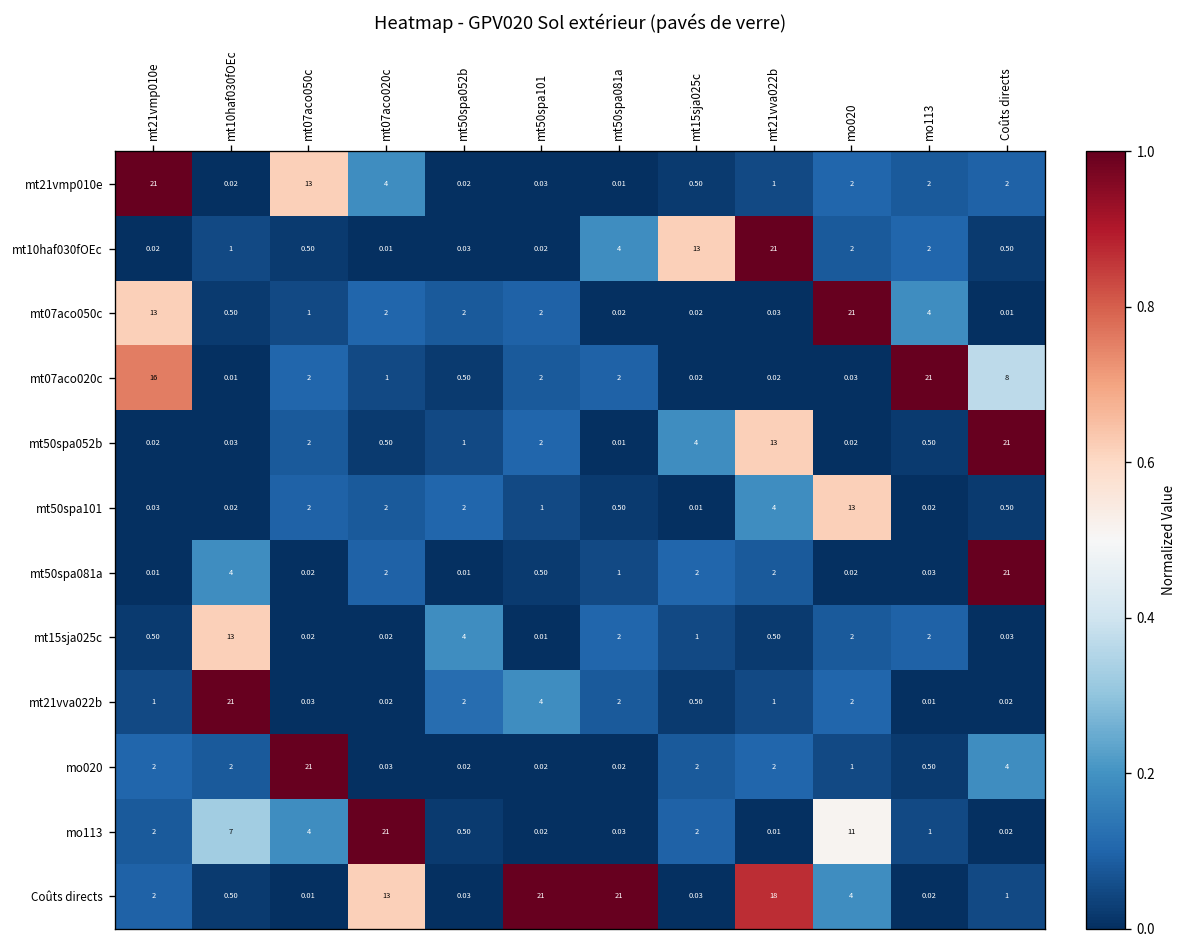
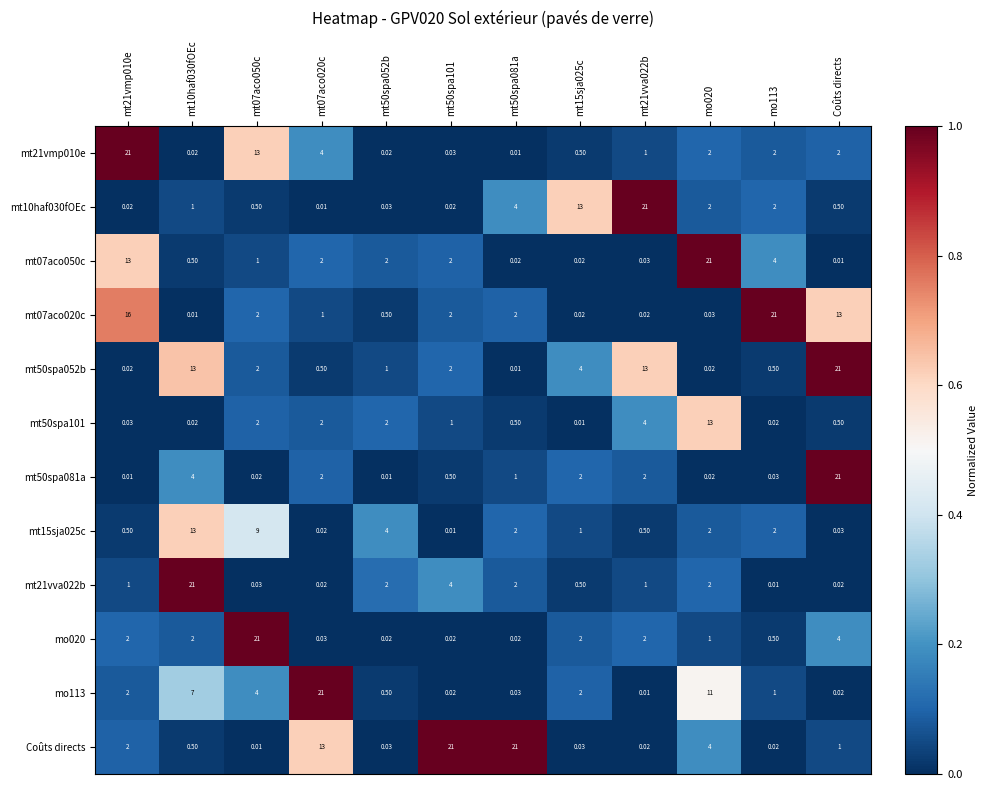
  {
    "mt21vmp010e": {
      "mt21vmp010e": 21,
      "mt10haf030fOEc": 0.02,
      "mt07aco050c": 13,
      "mt07aco020c": 4,
      "mt50spa052b": 0.02,
      "mt50spa101": 0.03,
      "mt50spa081a": 0.01,
      "mt15sja025c": 0.50,
      "mt21vva022b": 1,
      "mo020": 2,
      "mo113": 2,
      "Coûts directs": 2
    },
    "mt10haf030fOEc": {
      "mt21vmp010e": 0.02,
      "mt10haf030fOEc": 1,
      "mt07aco050c": 0.50,
      "mt07aco020c": 0.01,
      "mt50spa052b": 0.03,
      "mt50spa101": 0.02,
      "mt50spa081a": 4,
      "mt15sja025c": 13,
      "mt21vva022b": 21,
      "mo020": 2,
      "mo113": 2,
      "Coûts directs": 0.50
    },
    "mt07aco050c": {
      "mt21vmp010e": 13,
      "mt10haf030fOEc": 0.50,
      "mt07aco050c": 1,
      "mt07aco020c": 2,
      "mt50spa052b": 2,
      "mt50spa101": 2,
      "mt50spa081a": 0.02,
      "mt15sja025c": 0.02,
      "mt21vva022b": 0.03,
      "mo020": 21,
      "mo113": 4,
      "Coûts directs": 0.01
    },
    "mt07aco020c": {
      "mt21vmp010e": 16,
      "mt10haf030fOEc": 0.01,
      "mt07aco050c": 2,
      "mt07aco020c": 1,
      "mt50spa052b": 0.50,
      "mt50spa101": 2,
      "mt50spa081a": 2,
      "mt15sja025c": 0.02,
      "mt21vva022b": 0.02,
      "mo020": 0.03,
      "mo113": 21,
-     "Coûts directs": 8
+     "Coûts directs": 13
    },
    "mt50spa052b": {
      "mt21vmp010e": 0.02,
-     "mt10haf030fOEc": 0.03,
+     "mt10haf030fOEc": 13,
      "mt07aco050c": 2,
      "mt07aco020c": 0.50,
      "mt50spa052b": 1,
      "mt50spa101": 2,
      "mt50spa081a": 0.01,
      "mt15sja025c": 4,
      "mt21vva022b": 13,
      "mo020": 0.02,
      "mo113": 0.50,
      "Coûts directs": 21
    },
    "mt50spa101": {
      "mt21vmp010e": 0.03,
      "mt10haf030fOEc": 0.02,
      "mt07aco050c": 2,
      "mt07aco020c": 2,
      "mt50spa052b": 2,
      "mt50spa101": 1,
      "mt50spa081a": 0.50,
      "mt15sja025c": 0.01,
      "mt21vva022b": 4,
      "mo020": 13,
      "mo113": 0.02,
      "Coûts directs": 0.50
    },
    "mt50spa081a": {
      "mt21vmp010e": 0.01,
      "mt10haf030fOEc": 4,
      "mt07aco050c": 0.02,
      "mt07aco020c": 2,
      "mt50spa052b": 0.01,
      "mt50spa101": 0.50,
      "mt50spa081a": 1,
      "mt15sja025c": 2,
      "mt21vva022b": 2,
      "mo020": 0.02,
      "mo113": 0.03,
      "Coûts directs": 21
    },
    "mt15sja025c": {
      "mt21vmp010e": 0.50,
      "mt10haf030fOEc": 13,
-     "mt07aco050c": 0.02,
+     "mt07aco050c": 9,
      "mt07aco020c": 0.02,
      "mt50spa052b": 4,
      "mt50spa101": 0.01,
      "mt50spa081a": 2,
      "mt15sja025c": 1,
      "mt21vva022b": 0.50,
      "mo020": 2,
      "mo113": 2,
      "Coûts directs": 0.03
    },
    "mt21vva022b": {
      "mt21vmp010e": 1,
      "mt10haf030fOEc": 21,
      "mt07aco050c": 0.03,
      "mt07aco020c": 0.02,
      "mt50spa052b": 2,
      "mt50spa101": 4,
      "mt50spa081a": 2,
      "mt15sja025c": 0.50,
      "mt21vva022b": 1,
      "mo020": 2,
      "mo113": 0.01,
      "Coûts directs": 0.02
    },
    "mo020": {
      "mt21vmp010e": 2,
      "mt10haf030fOEc": 2,
      "mt07aco050c": 21,
      "mt07aco020c": 0.03,
      "mt50spa052b": 0.02,
      "mt50spa101": 0.02,
      "mt50spa081a": 0.02,
      "mt15sja025c": 2,
      "mt21vva022b": 2,
      "mo020": 1,
      "mo113": 0.50,
      "Coûts directs": 4
    },
    "mo113": {
      "mt21vmp010e": 2,
      "mt10haf030fOEc": 7,
      "mt07aco050c": 4,
      "mt07aco020c": 21,
      "mt50spa052b": 0.50,
      "mt50spa101": 0.02,
      "mt50spa081a": 0.03,
      "mt15sja025c": 2,
      "mt21vva022b": 0.01,
      "mo020": 11,
      "mo113": 1,
      "Coûts directs": 0.02
    },
    "Coûts directs": {
      "mt21vmp010e": 2,
      "mt10haf030fOEc": 0.50,
      "mt07aco050c": 0.01,
      "mt07aco020c": 13,
      "mt50spa052b": 0.03,
      "mt50spa101": 21,
      "mt50spa081a": 21,
      "mt15sja025c": 0.03,
-     "mt21vva022b": 18,
+     "mt21vva022b": 0.02,
      "mo020": 4,
      "mo113": 0.02,
      "Coûts directs": 1
    }
  }
